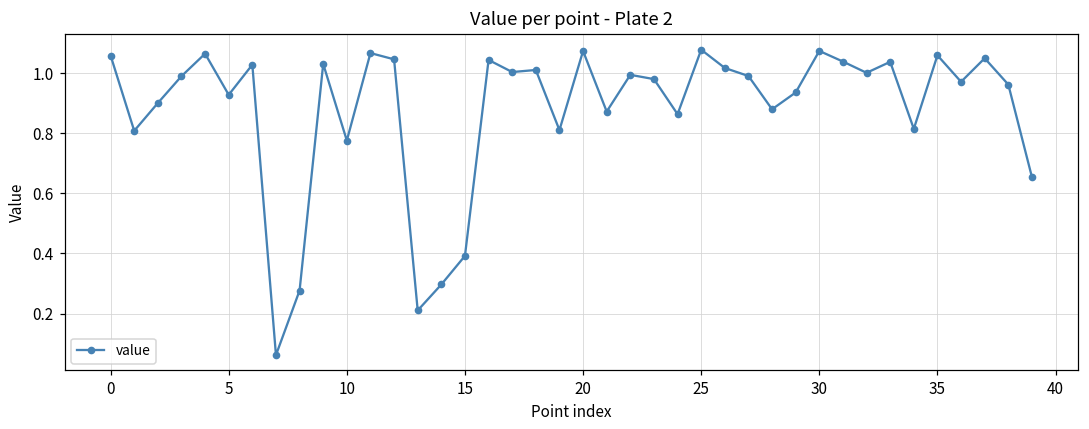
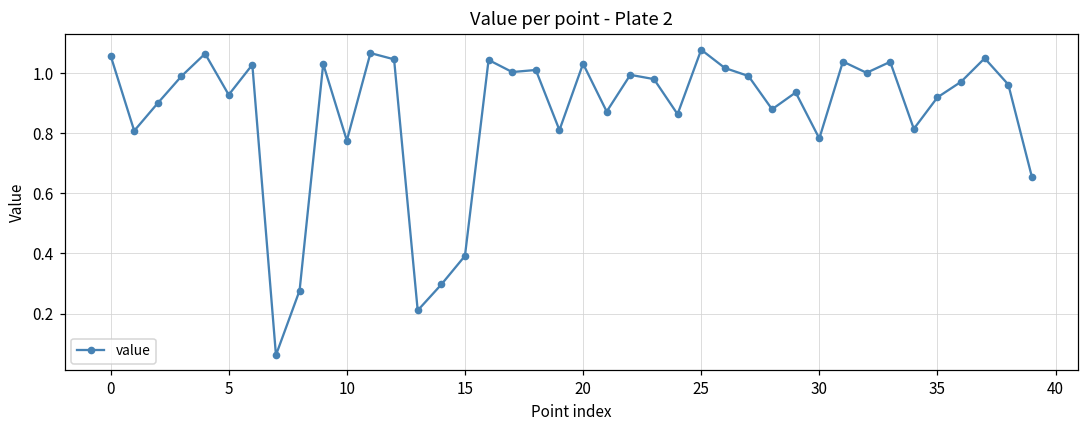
  {
    "0": 1.06,
    "5": 0.93,
    "10": 0.78,
    "15": 0.39,
-   "20": 1.07,
+   "20": 1.03,
    "25": 1.08,
-   "30": 1.07,
-   "35": 1.06
+   "30": 0.78,
+   "35": 0.92
  }
